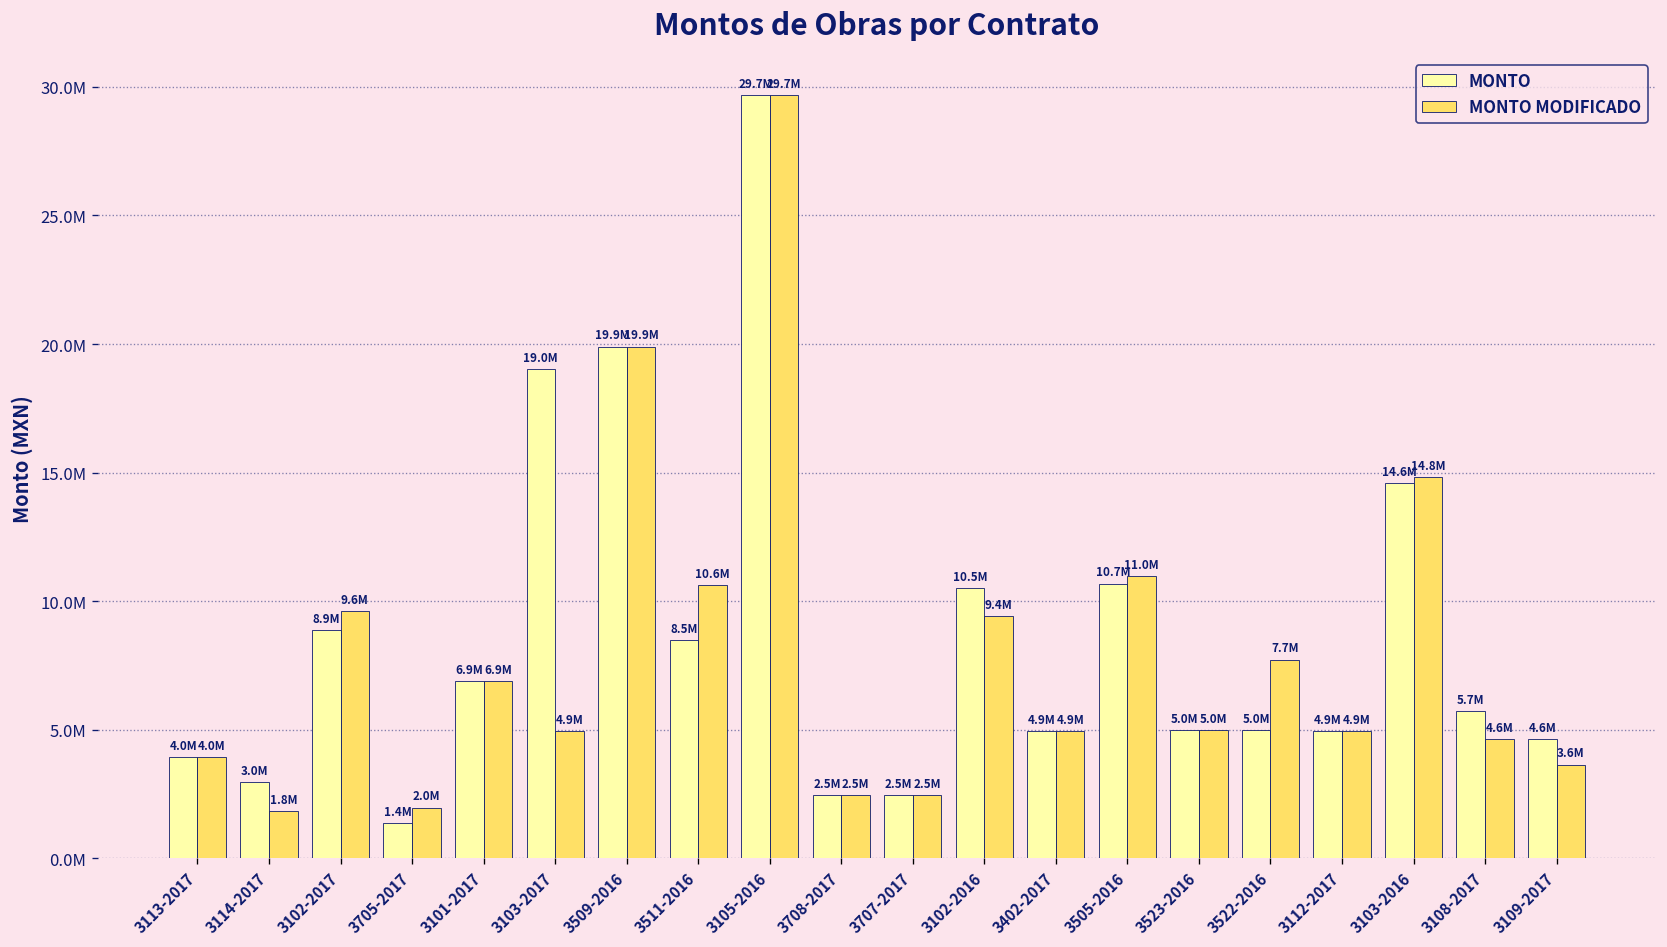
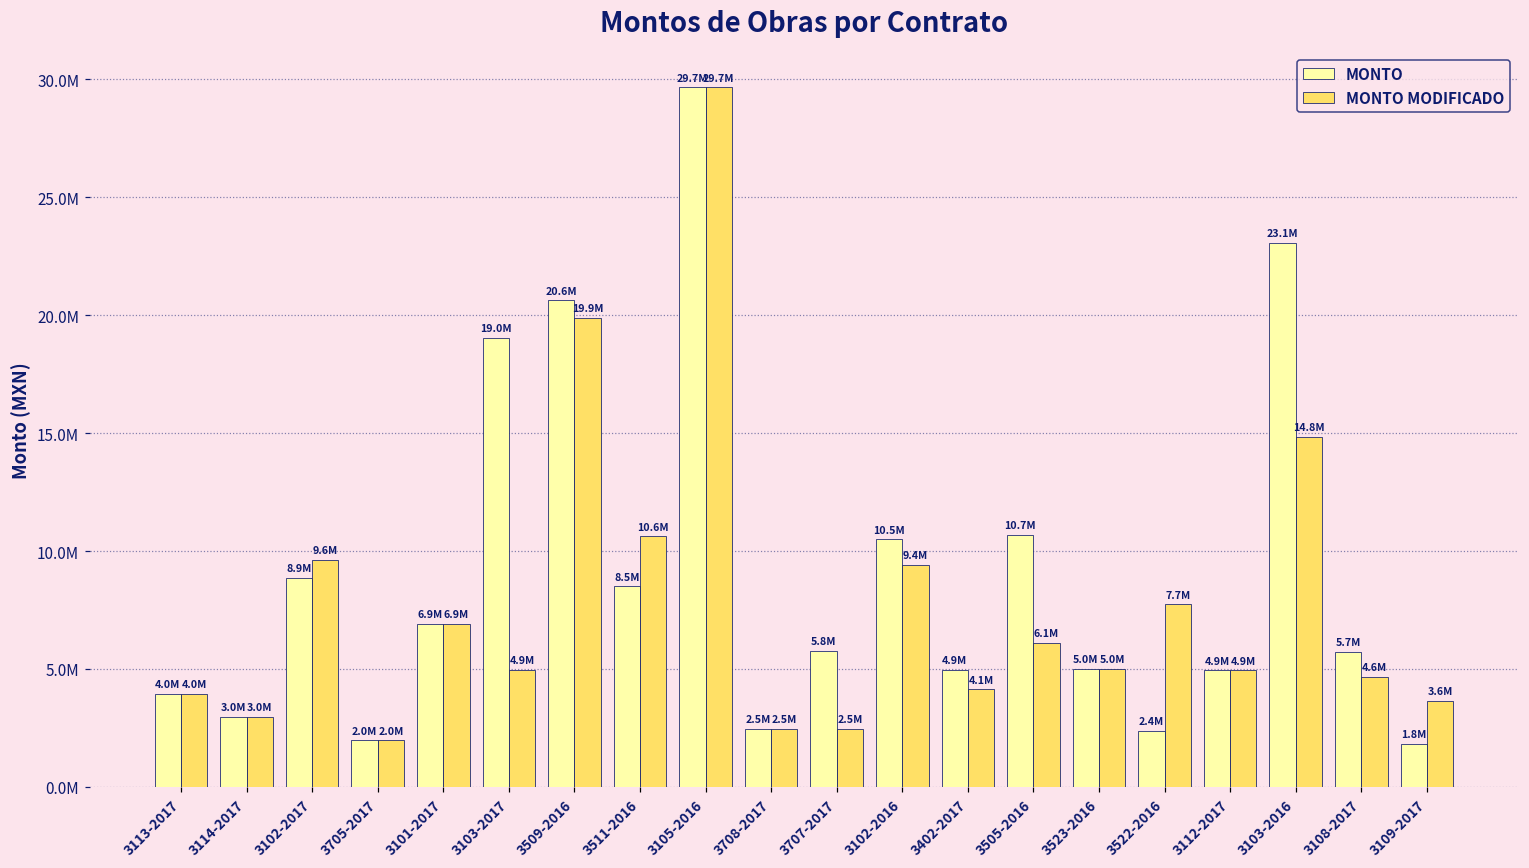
  {
    "MONTO": {
      "3113-2017": "4.0M",
      "3114-2017": "3.0M",
      "3102-2017": "8.9M",
-     "3705-2017": "1.4M",
+     "3705-2017": "2.0M",
      "3101-2017": "6.9M",
      "3103-2017": "19.0M",
-     "3509-2016": "19.9M",
+     "3509-2016": "20.6M",
      "3511-2016": "8.5M",
      "3708-2017": "2.5M",
-     "3707-2017": "2.5M",
+     "3707-2017": "5.8M",
      "3102-2016": "10.5M",
      "3402-2017": "4.9M",
      "3505-2016": "10.7M",
      "3523-2016": "5.0M",
-     "3522-2016": "5.0M",
+     "3522-2016": "2.4M",
      "3112-2017": "4.9M",
-     "3103-2016": "14.6M",
+     "3103-2016": "23.1M",
      "3108-2017": "5.7M",
-     "3109-2017": "4.6M"
+     "3109-2017": "1.8M"
    },
    "MONTO MODIFICADO": {
      "3113-2017": "4.0M",
-     "3114-2017": "1.8M",
+     "3114-2017": "3.0M",
      "3102-2017": "9.6M",
      "3705-2017": "2.0M",
      "3101-2017": "6.9M",
      "3103-2017": "4.9M",
      "3511-2016": "10.6M",
      "3708-2017": "2.5M",
      "3707-2017": "2.5M",
      "3102-2016": "9.4M",
-     "3402-2017": "4.9M",
-     "3505-2016": "11.0M",
+     "3402-2017": "4.1M",
+     "3505-2016": "6.1M",
      "3523-2016": "5.0M",
      "3522-2016": "7.7M",
      "3112-2017": "4.9M",
      "3103-2016": "14.8M",
      "3108-2017": "4.6M",
      "3109-2017": "3.6M"
    }
  }
